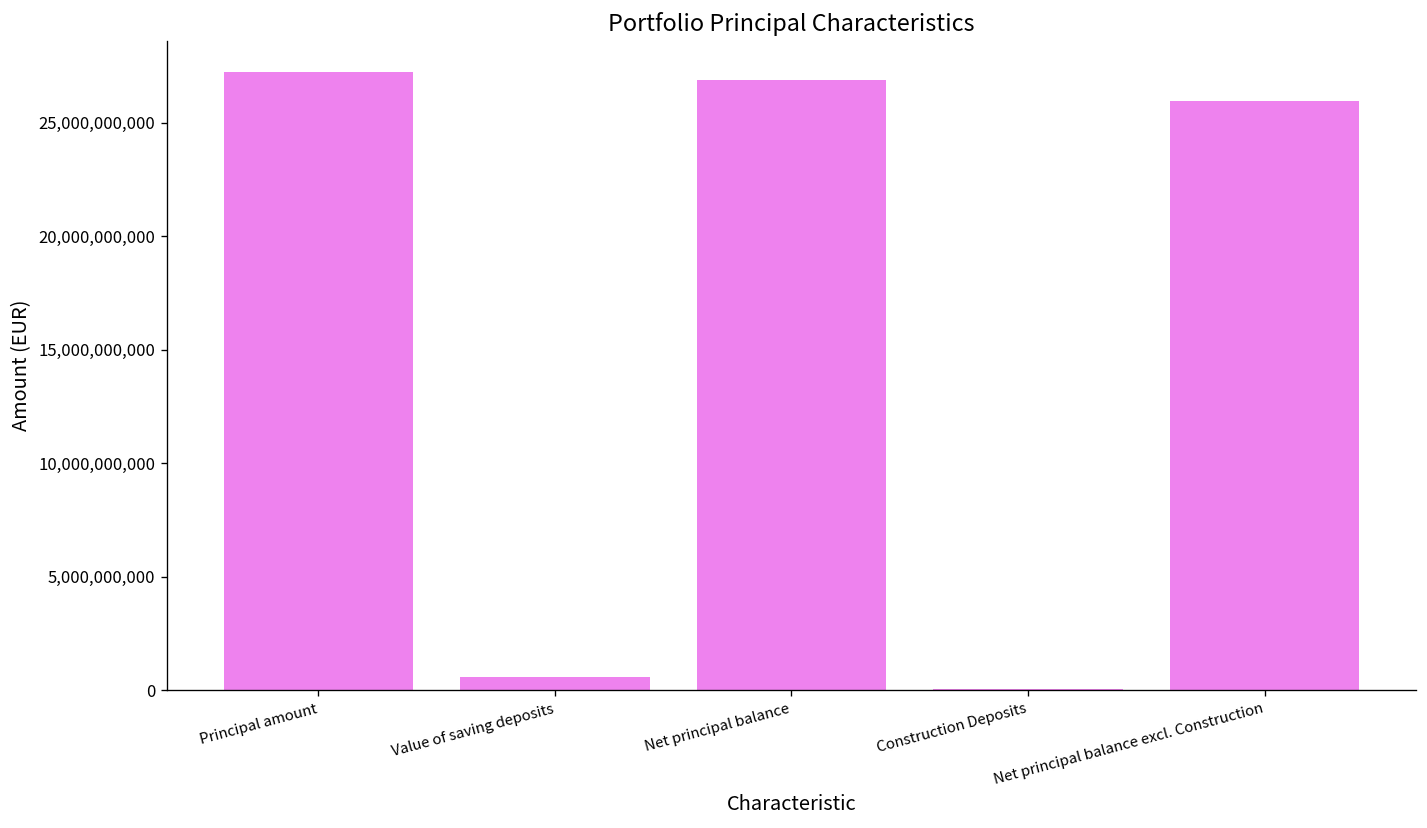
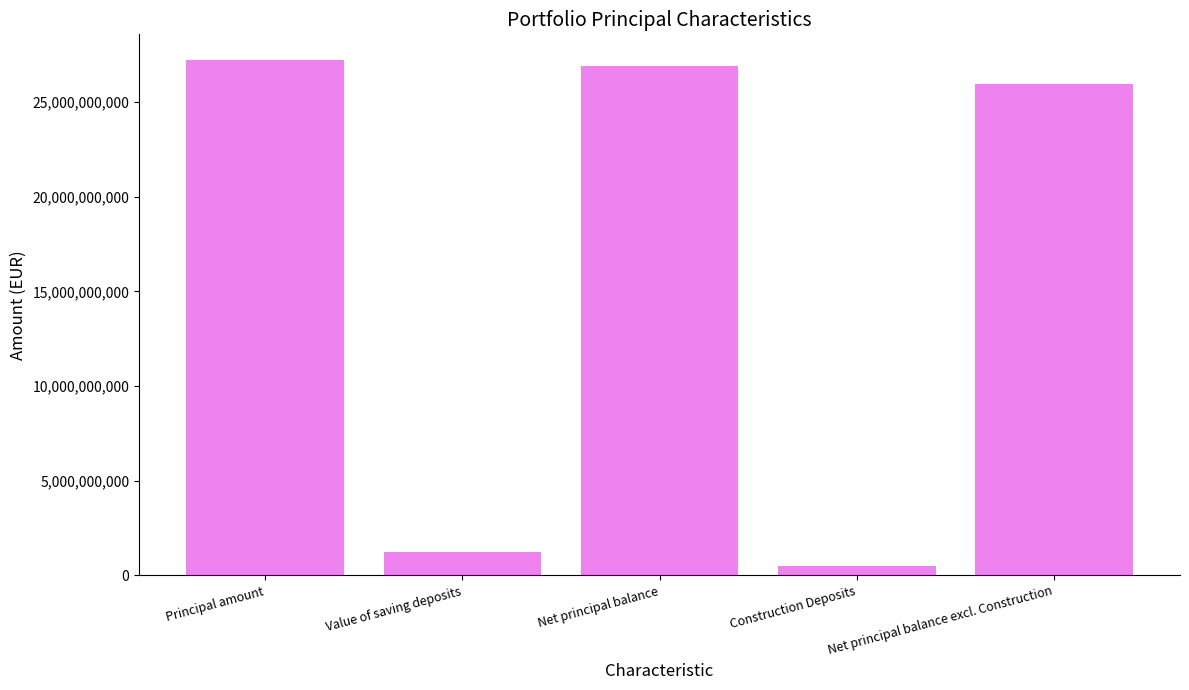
  {
    "Principal amount": "27,200,000,000",
-   "Value of saving deposits": "600,000,000",
+   "Value of saving deposits": "1,200,000,000",
    "Net principal balance": "26,900,000,000",
-   "Construction Deposits": "100,000,000",
+   "Construction Deposits": "500,000,000",
    "Net principal balance excl. Construction": "26,000,000,000"
  }
